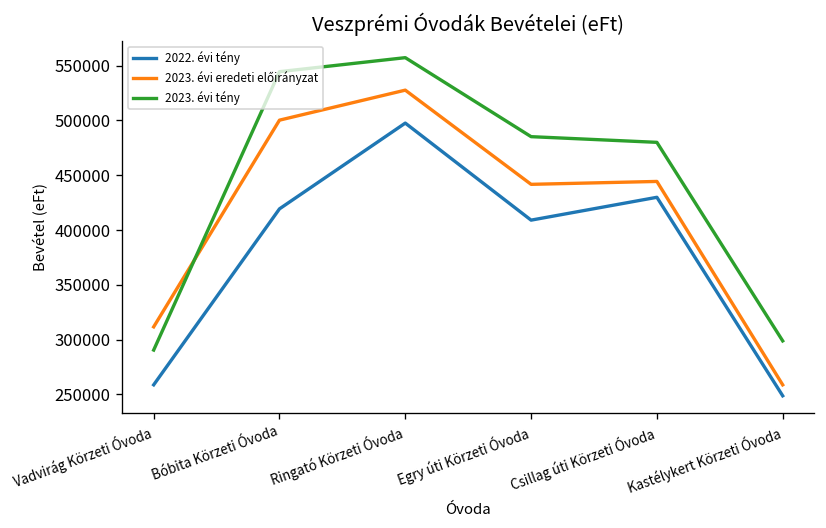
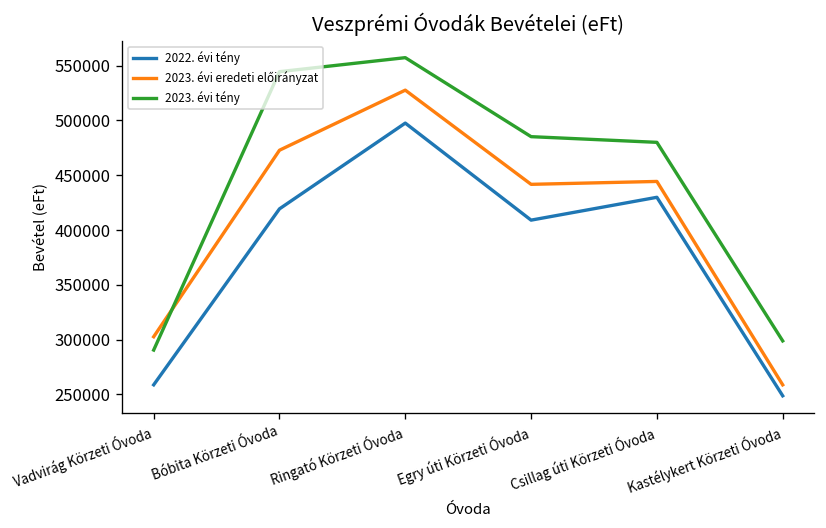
  {
    "2022. évi tény": {
      "Vadvirág Körzeti Óvoda": 260000,
      "Bóbita Körzeti Óvoda": 420000,
      "Ringató Körzeti Óvoda": 500000,
      "Egry úti Körzeti Óvoda": 410000,
      "Csillag úti Körzeti Óvoda": 430000,
      "Kastélykert Körzeti Óvoda": 250000
    },
    "2023. évi eredeti előirányzat": {
-     "Vadvirág Körzeti Óvoda": 310000,
-     "Bóbita Körzeti Óvoda": 500000,
+     "Vadvirág Körzeti Óvoda": 300000,
+     "Bóbita Körzeti Óvoda": 470000,
      "Ringató Körzeti Óvoda": 530000,
      "Egry úti Körzeti Óvoda": 440000,
      "Csillag úti Körzeti Óvoda": 440000,
      "Kastélykert Körzeti Óvoda": 260000
    },
    "2023. évi tény": {
      "Vadvirág Körzeti Óvoda": 290000,
      "Ringató Körzeti Óvoda": 560000,
      "Egry úti Körzeti Óvoda": 490000,
      "Csillag úti Körzeti Óvoda": 480000,
      "Kastélykert Körzeti Óvoda": 300000
    }
  }
